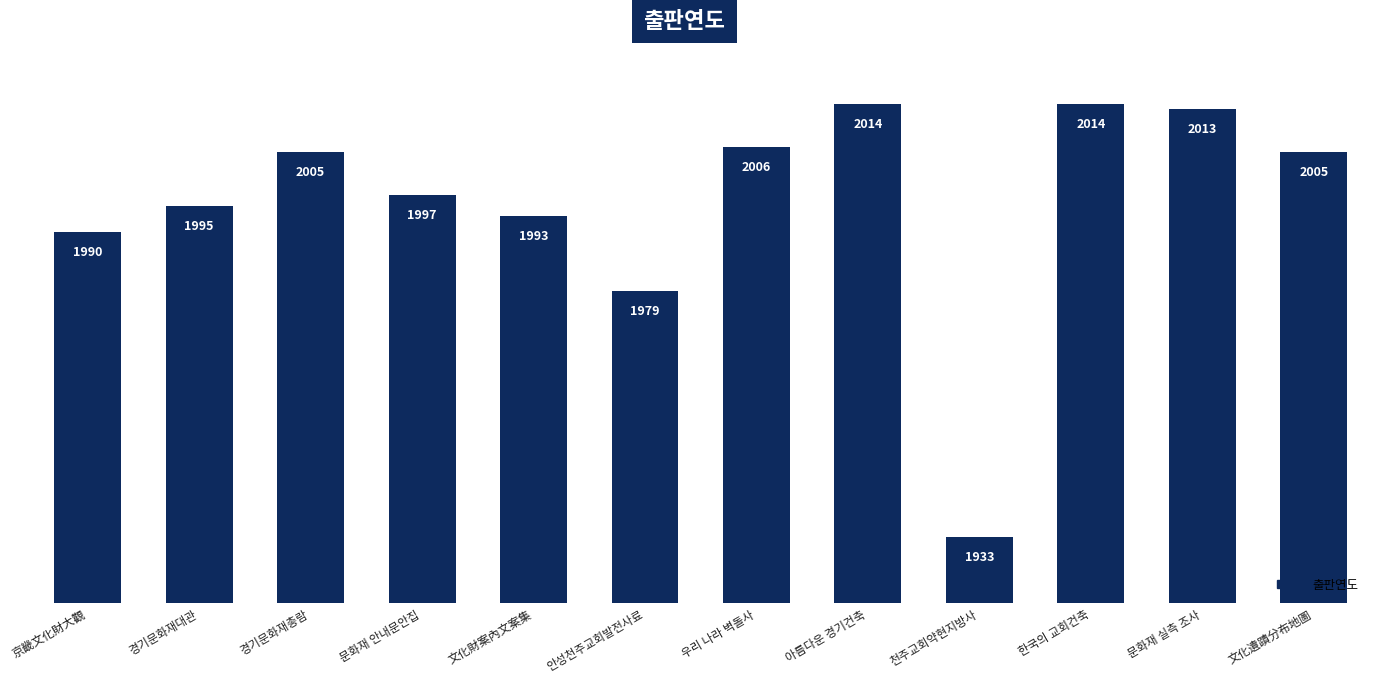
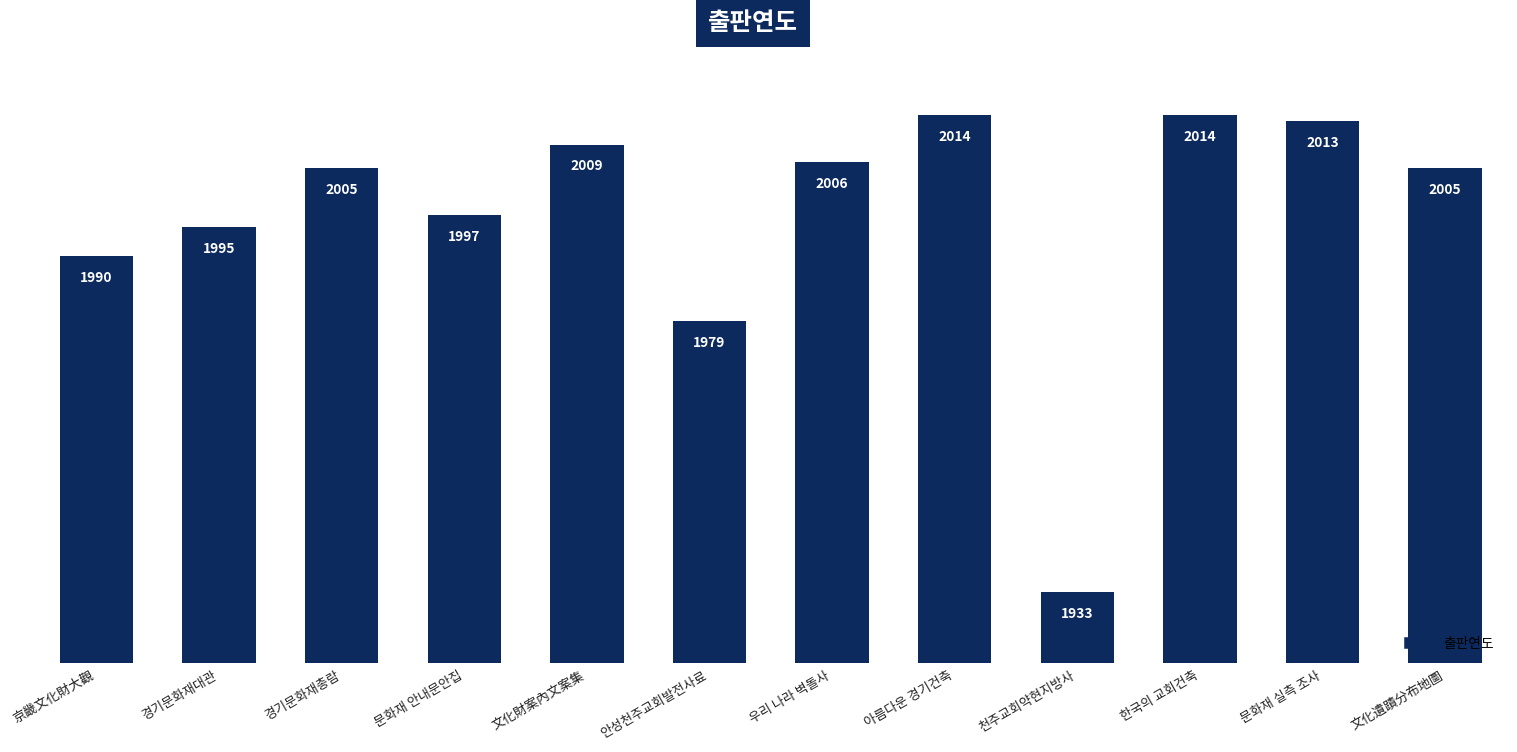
  {
    "京畿文化財大觀": 1990,
    "경기문화재대관": 1995,
    "경기문화재총람": 2005,
    "문화재 안내문안집": 1997,
-   "文化財案內文案集": 1993,
+   "文化財案內文案集": 2009,
    "안성천주교회발전사료": 1979,
    "우리 나라 벽돌사": 2006,
    "아름다운 경기건축": 2014,
    "천주교회약현지방사": 1933,
    "한국의 교회건축": 2014,
    "문화재 실측 조사": 2013,
    "文化遺蹟分布地圖": 2005
  }
